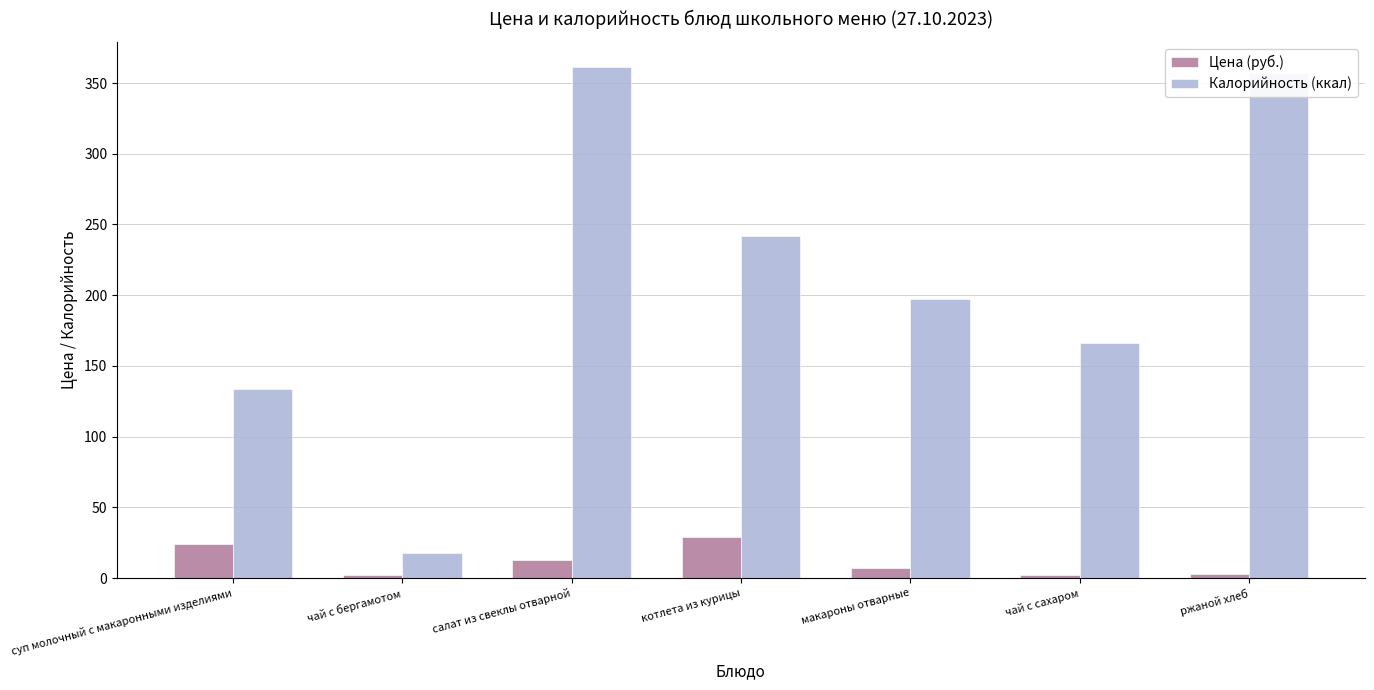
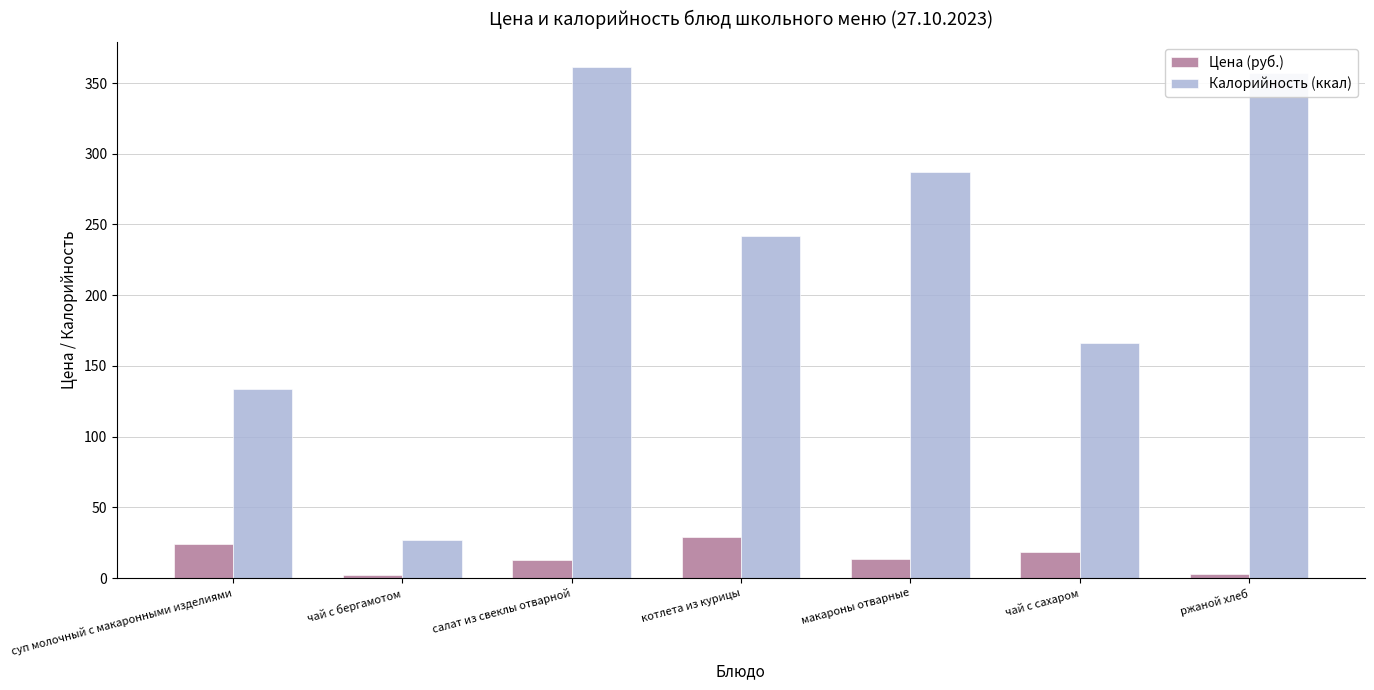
  {
    "Цена (руб.)": {
      "суп молочный с макаронными изделиями": 24,
      "чай с бергамотом": 2,
      "салат из свеклы отварной": 13,
      "котлета из курицы": 29,
-     "макароны отварные": 7,
-     "чай с сахаром": 2,
+     "макароны отварные": 14,
+     "чай с сахаром": 19,
      "ржаной хлеб": 3
    },
    "Калорийность (ккал)": {
      "суп молочный с макаронными изделиями": 134,
-     "чай с бергамотом": 18,
+     "чай с бергамотом": 27,
      "салат из свеклы отварной": 361,
      "котлета из курицы": 242,
-     "макароны отварные": 197,
+     "макароны отварные": 287,
      "чай с сахаром": 166
    }
  }
